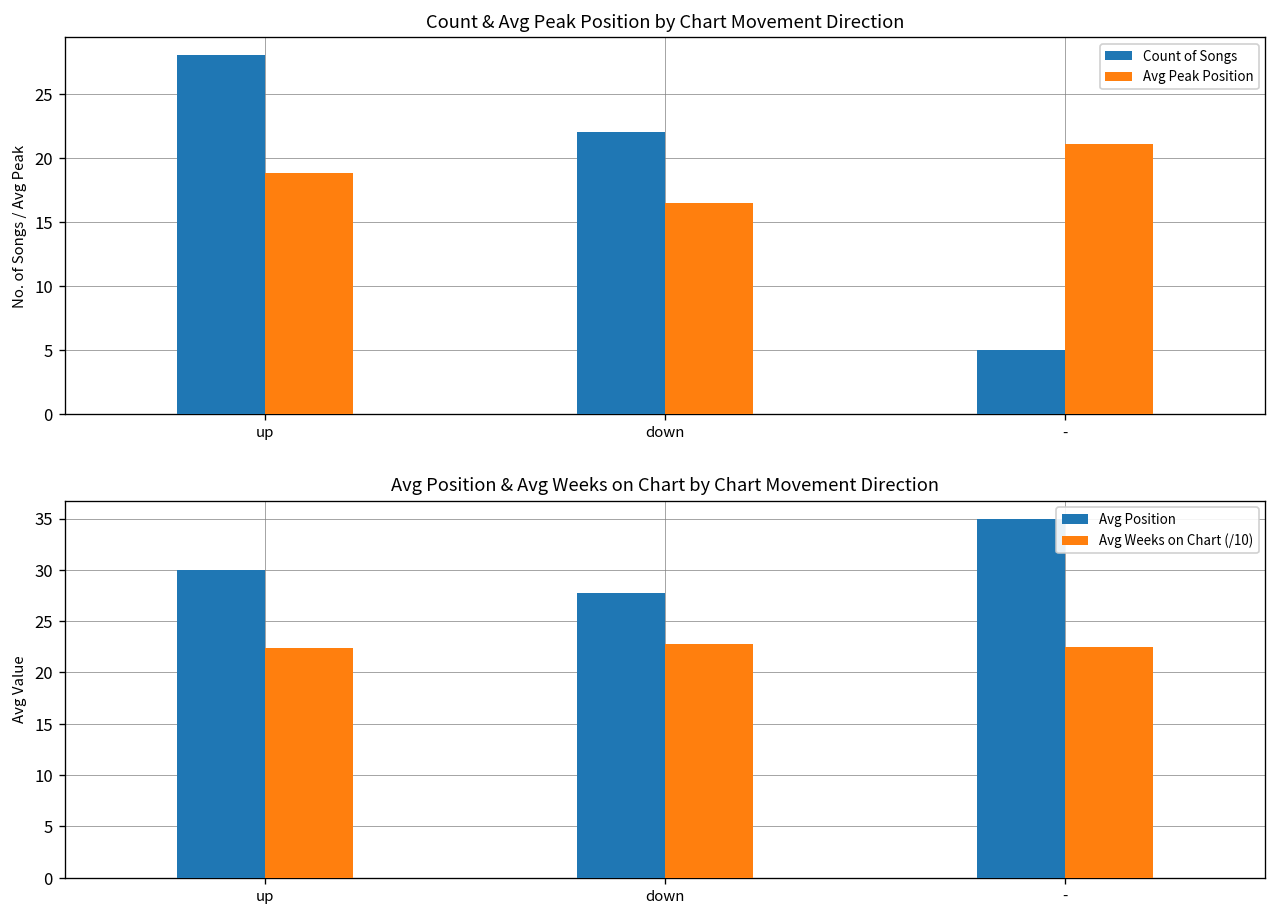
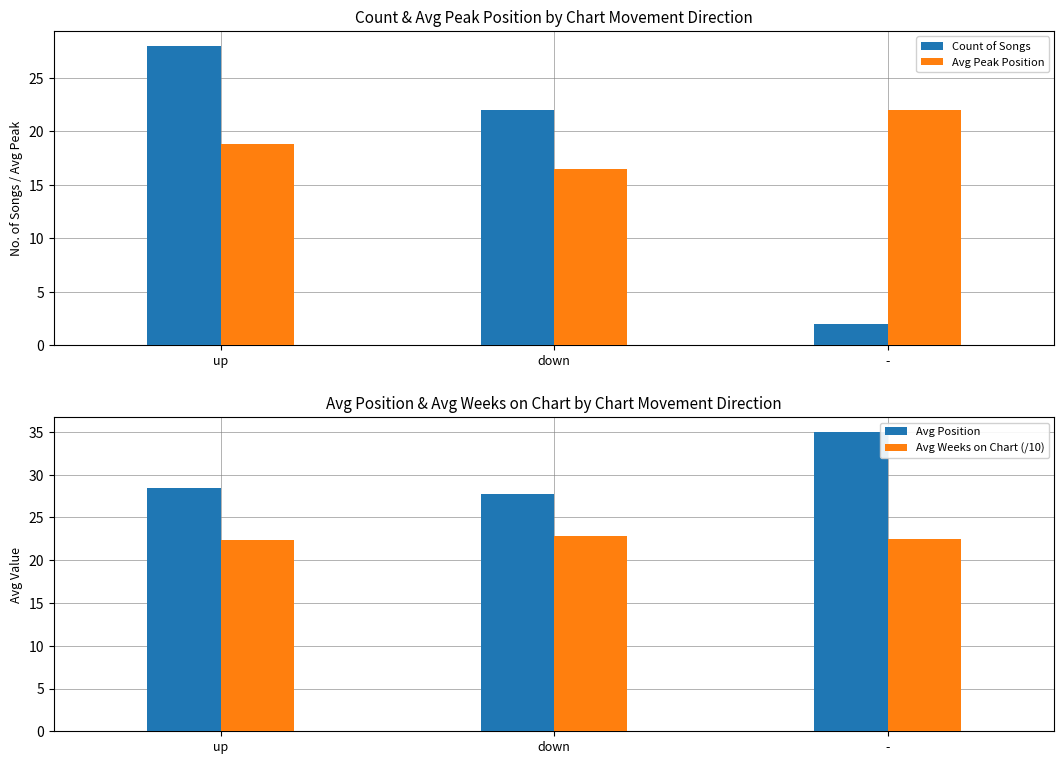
  {
    "Count & Avg Peak Position by Chart Movement Direction": {
      "Count of Songs": {
        "up": 28,
        "down": 22,
-       "-": 5
+       "-": 2
      },
      "Avg Peak Position": {
        "up": 18.8,
        "down": 16.5,
-       "-": 21.1
+       "-": 22.0
      }
    },
    "Avg Position & Avg Weeks on Chart by Chart Movement Direction": {
      "Avg Position": {
-       "up": 30,
+       "up": 29,
        "down": 28,
        "-": 35
      },
      "Avg Weeks on Chart (/10)": {
        "up": 22,
        "down": 23,
        "-": 23
      }
    }
  }
